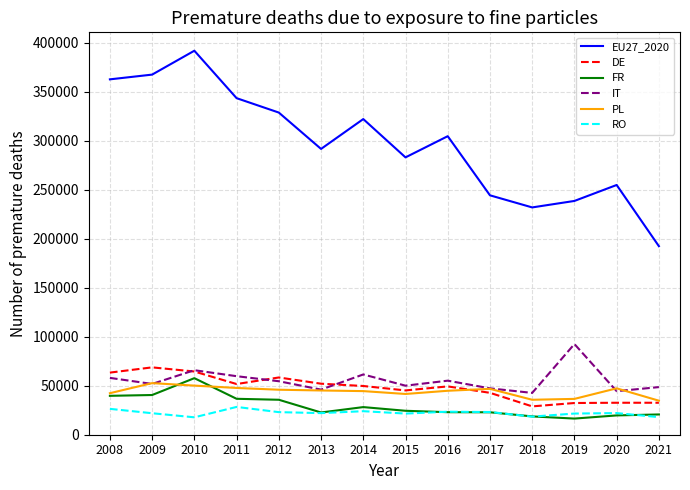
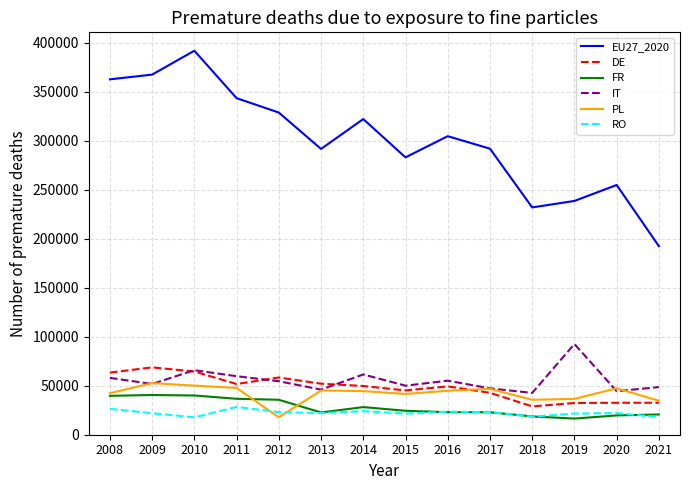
  {
    "EU27_2020": {
      "2008": 360000,
      "2009": 370000,
      "2010": 390000,
      "2011": 340000,
      "2012": 330000,
      "2013": 290000,
      "2014": 320000,
      "2015": 280000,
      "2016": 300000,
-     "2017": 240000,
+     "2017": 290000,
      "2018": 230000,
      "2019": 240000,
      "2020": 250000,
      "2021": 190000
    },
    "DE": {
      "2008": 60000,
      "2009": 70000,
      "2011": 50000,
      "2012": 60000,
      "2013": 50000,
      "2014": 50000,
      "2015": 50000,
      "2016": 50000,
      "2017": 40000,
      "2018": 30000,
      "2019": 30000,
      "2020": 30000
    },
    "FR": {
      "2008": 40000,
      "2009": 40000,
-     "2010": 60000,
+     "2010": 40000,
      "2011": 40000,
      "2012": 40000,
      "2014": 30000,
      "2015": 20000,
      "2019": 20000,
      "2021": 20000
    },
    "IT": {
      "2008": 60000,
      "2011": 60000,
      "2012": 50000,
      "2014": 60000,
      "2015": 50000,
      "2016": 60000,
      "2018": 40000,
      "2019": 90000,
      "2020": 40000,
      "2021": 50000
    },
    "PL": {
      "2008": 40000,
      "2010": 50000,
      "2011": 50000,
-     "2012": 50000,
+     "2012": 20000,
      "2014": 40000,
      "2015": 40000,
      "2016": 40000,
      "2018": 40000,
      "2019": 40000,
      "2020": 50000
    },
    "RO": {
      "2008": 30000,
      "2009": 20000,
      "2010": 20000,
      "2011": 30000,
      "2012": 20000,
      "2014": 20000,
      "2015": 20000,
      "2019": 20000,
      "2021": 20000
    }
  }
